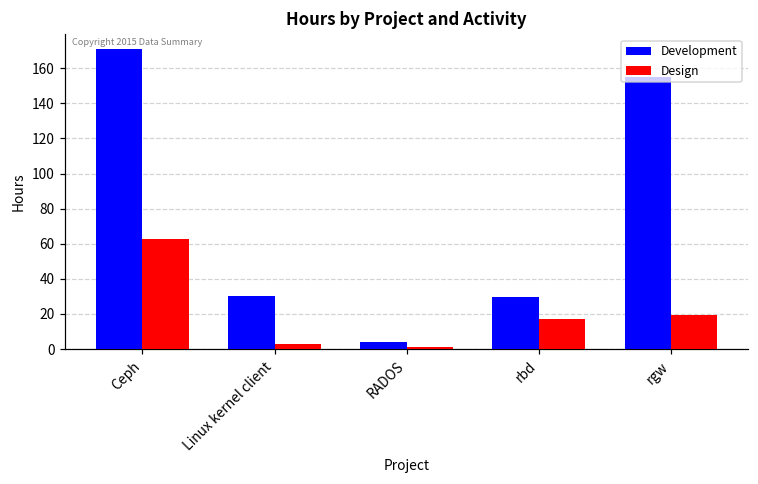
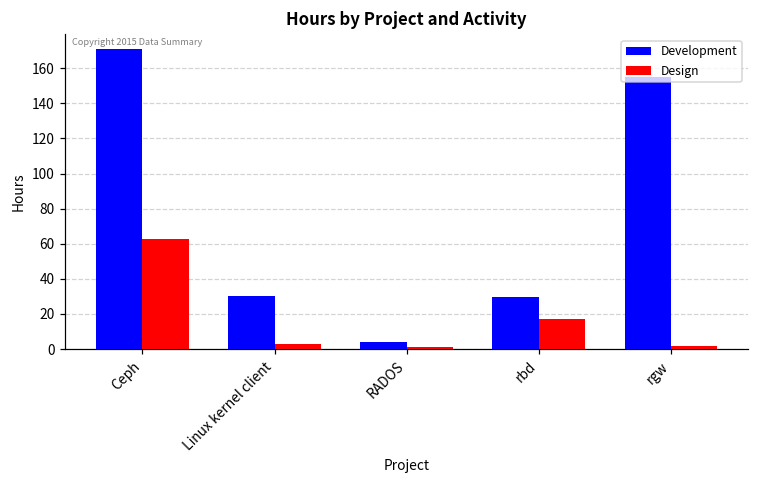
  {
    "Development": {
      "Linux kernel client": 30,
      "RADOS": 4,
      "rbd": 30
    },
    "Design": {
      "Ceph": 63,
      "Linux kernel client": 3,
      "rbd": 17,
-     "rgw": 19
+     "rgw": 2
    }
  }
